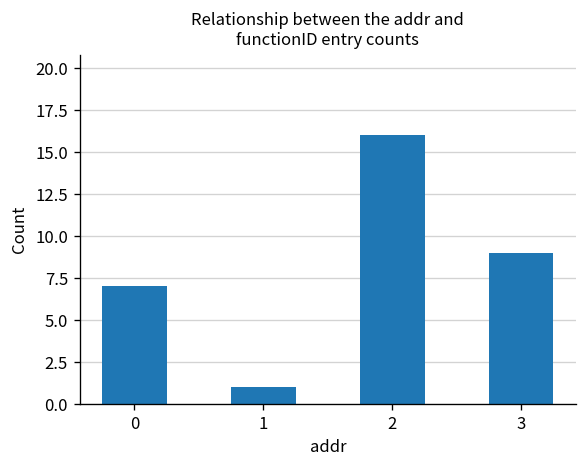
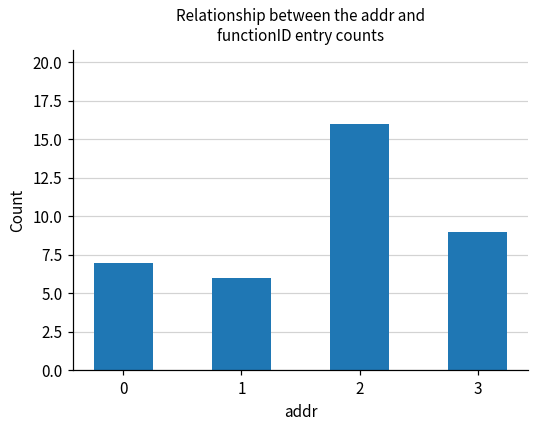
  {
    "0": 7,
-   "1": 1,
+   "1": 6,
    "2": 16,
    "3": 9
  }
